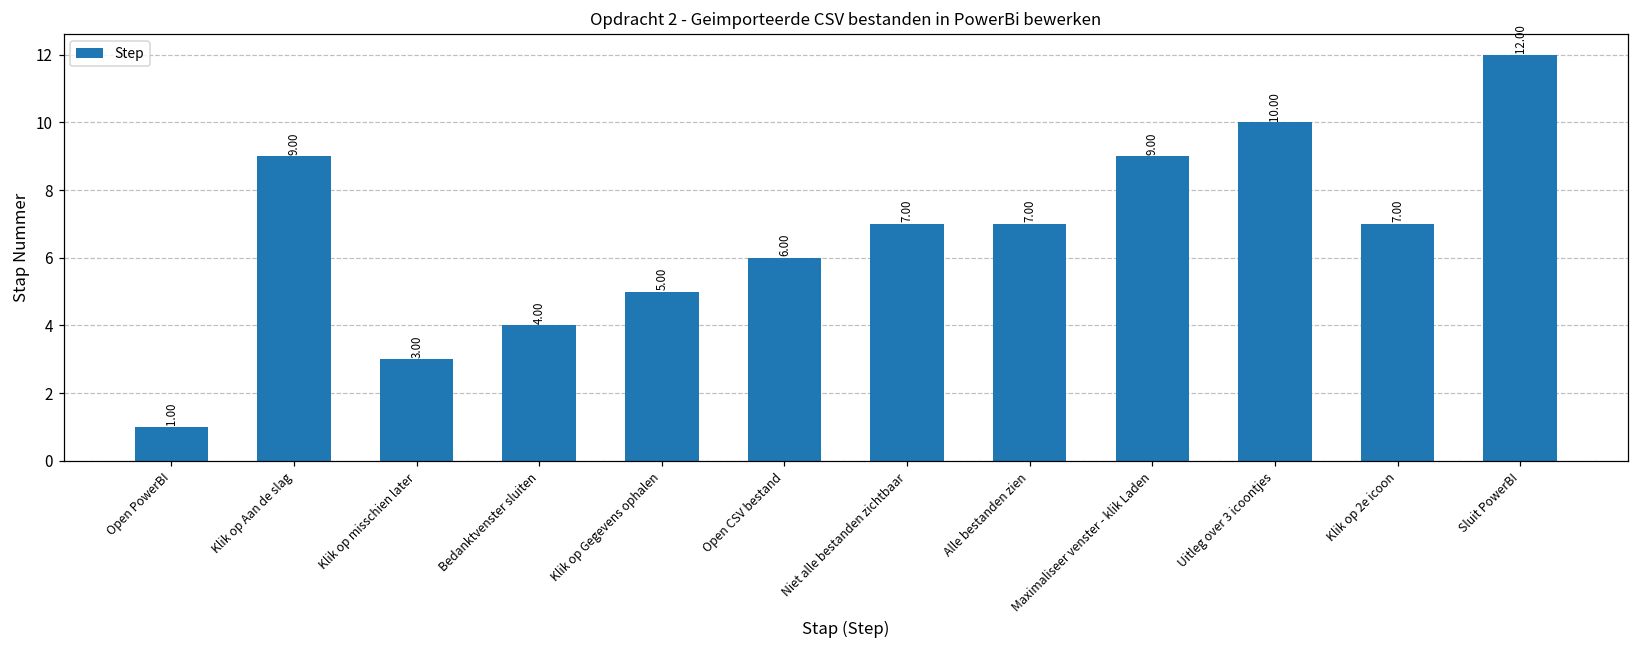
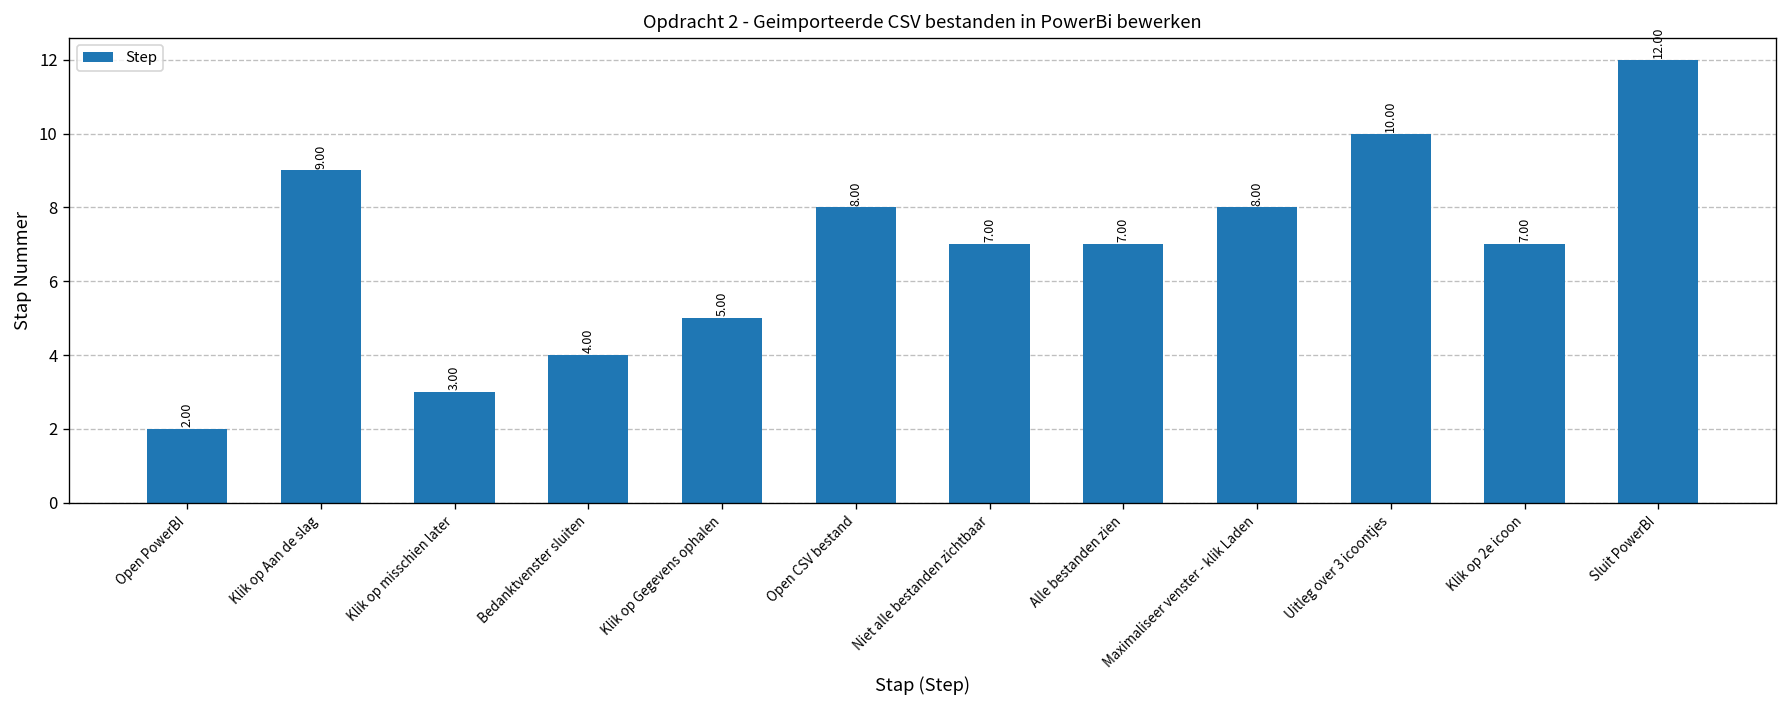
  {
-   "Open PowerBI": 1.00,
+   "Open PowerBI": 2.00,
    "Klik op Aan de slag": 9.00,
    "Klik op misschien later": 3.00,
    "Bedanktvenster sluiten": 4.00,
    "Klik op Gegevens ophalen": 5.00,
-   "Open CSV bestand": 6.00,
+   "Open CSV bestand": 8.00,
    "Niet alle bestanden zichtbaar": 7.00,
    "Alle bestanden zien": 7.00,
-   "Maximaliseer venster - klik Laden": 9.00,
+   "Maximaliseer venster - klik Laden": 8.00,
    "Uitleg over 3 icoontjes": 10.00,
    "Klik op 2e icoon": 7.00,
    "Sluit PowerBI": 12.00
  }
